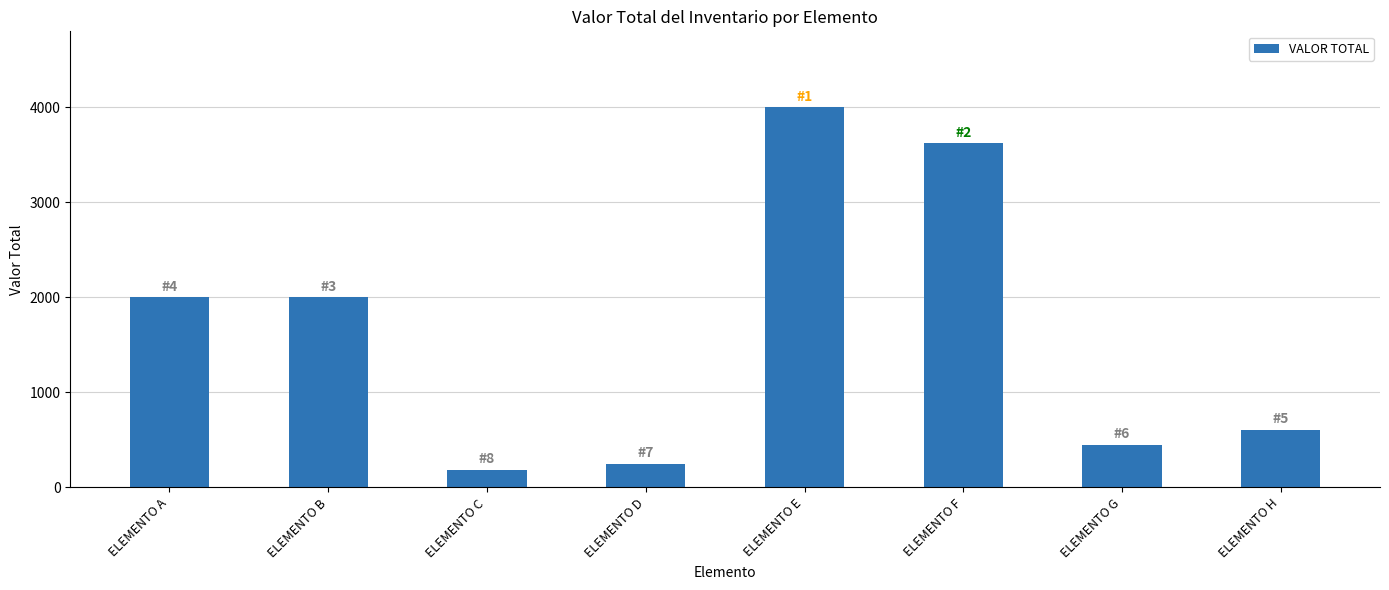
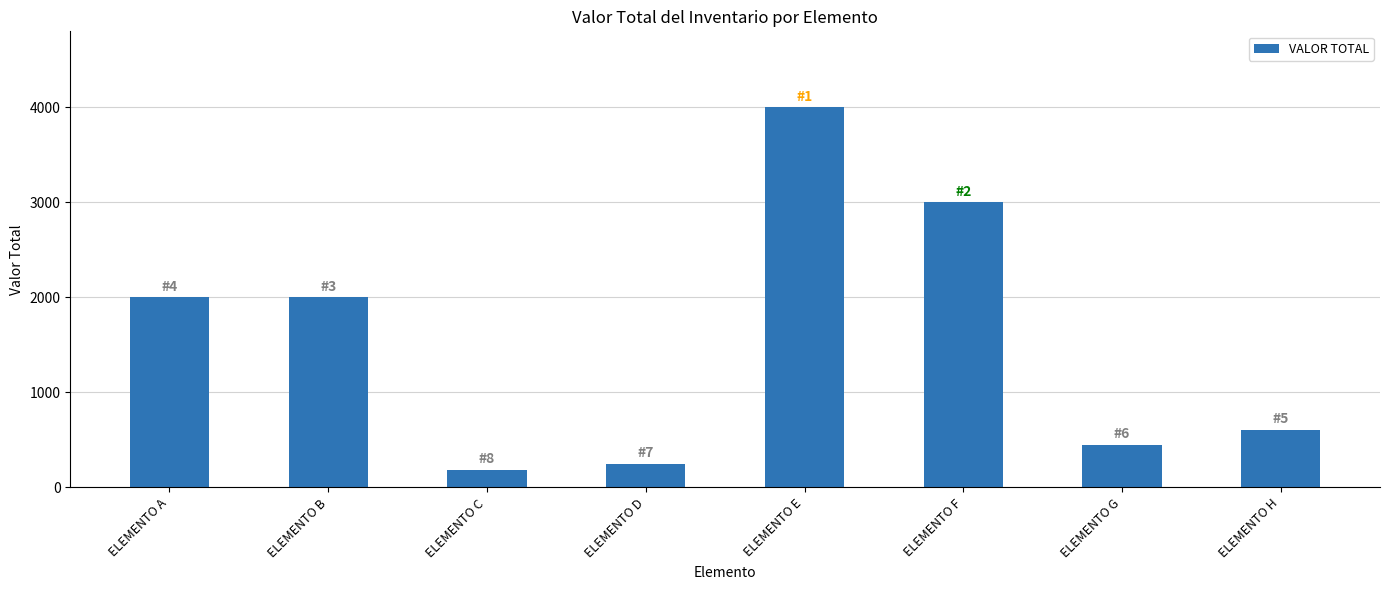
  {
-   "ELEMENTO F": 3600
+   "ELEMENTO F": 3000
  }
